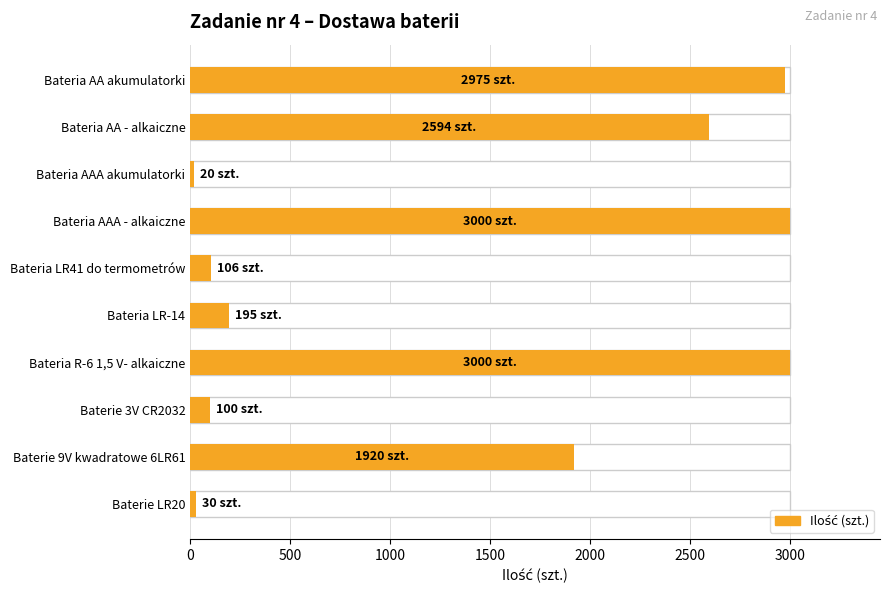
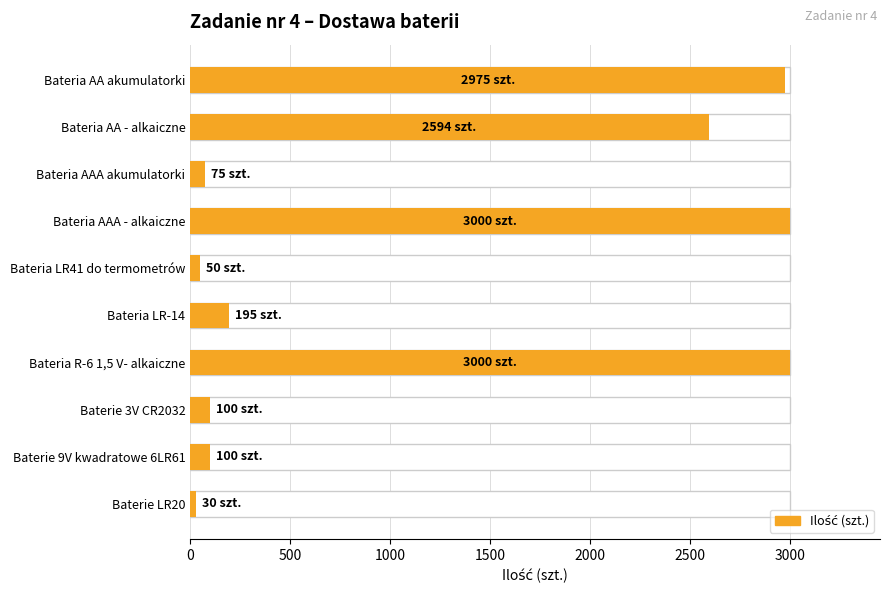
  {
    "Ilość (szt.)": {
-     "Bateria AAA akumulatorki": 20,
+     "Bateria AAA akumulatorki": 75,
      "Bateria AAA - alkaiczne": 3000,
-     "Bateria LR41 do termometrów": 106,
+     "Bateria LR41 do termometrów": 50,
      "Bateria R-6 1,5 V- alkaiczne": 3000,
-     "Baterie 9V kwadratowe 6LR61": 1920
+     "Baterie 9V kwadratowe 6LR61": 100
    }
  }
